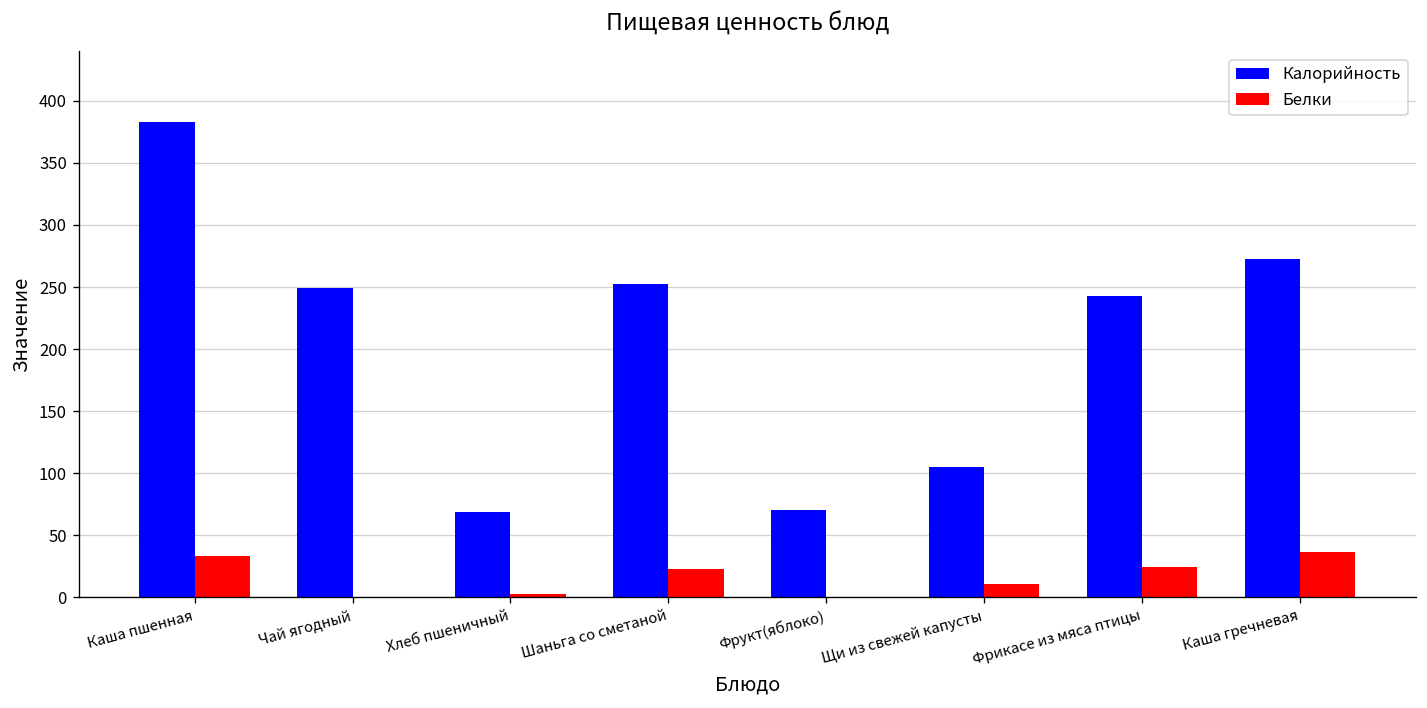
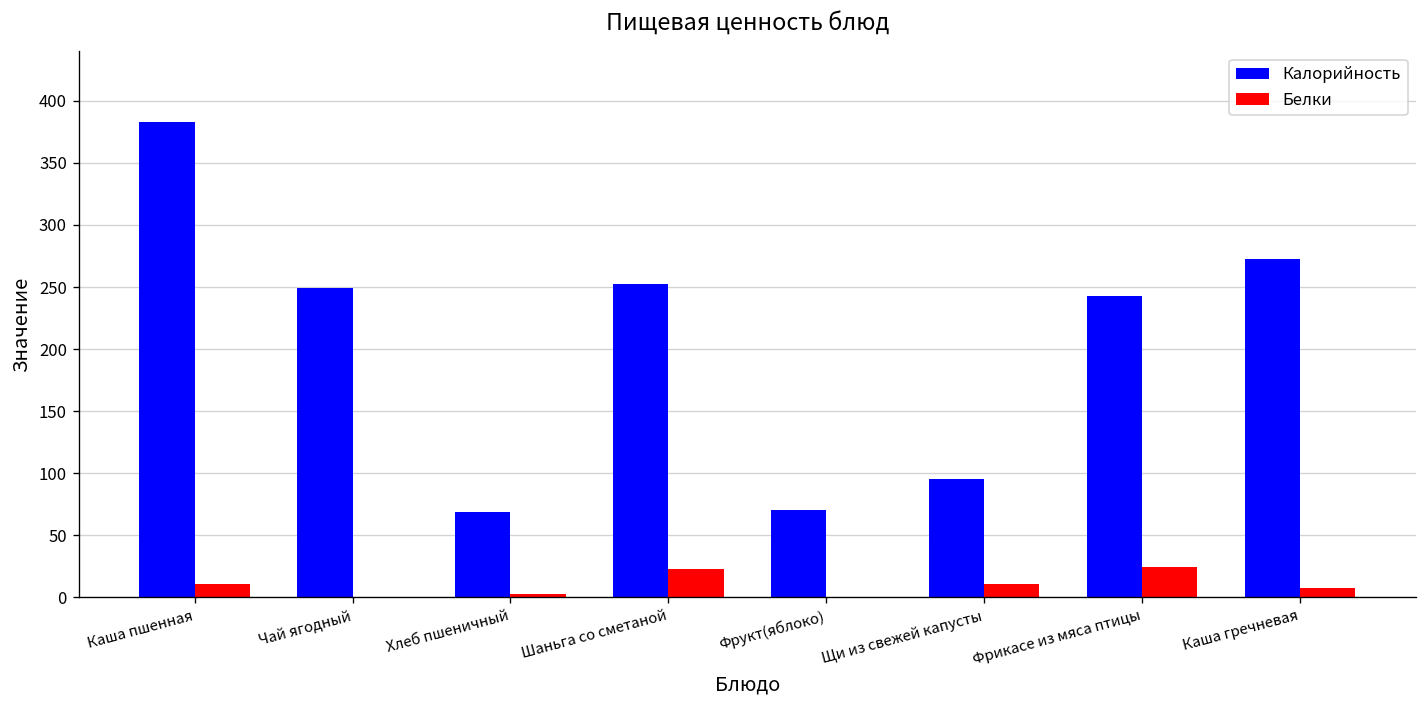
  {
    "Калорийность": {
      "Каша пшенная": 383,
      "Чай ягодный": 249,
      "Хлеб пшеничный": 69,
      "Шаньга со сметаной": 252,
      "Фрукт(яблоко)": 71,
-     "Щи из свежей капусты": 105,
+     "Щи из свежей капусты": 96,
      "Фрикасе из мяса птицы": 243,
      "Каша гречневая": 272
    },
    "Белки": {
-     "Каша пшенная": 33,
+     "Каша пшенная": 11,
      "Чай ягодный": 0,
      "Хлеб пшеничный": 3,
      "Шаньга со сметаной": 23,
      "Щи из свежей капусты": 11,
      "Фрикасе из мяса птицы": 25,
-     "Каша гречневая": 36
+     "Каша гречневая": 8
    }
  }
